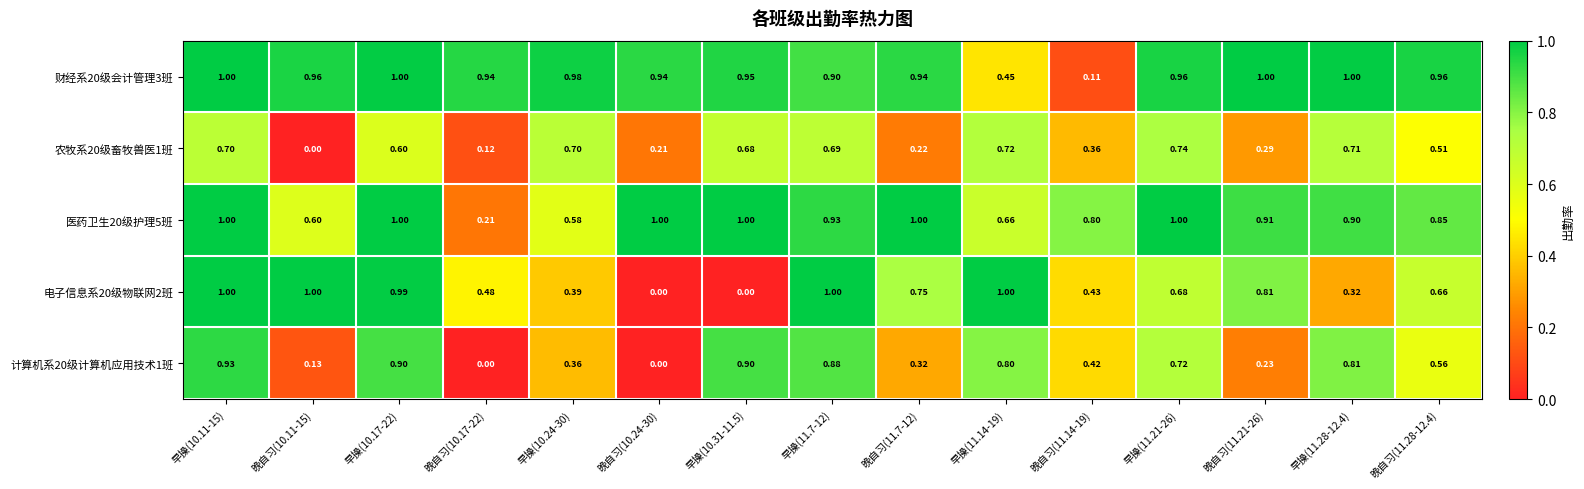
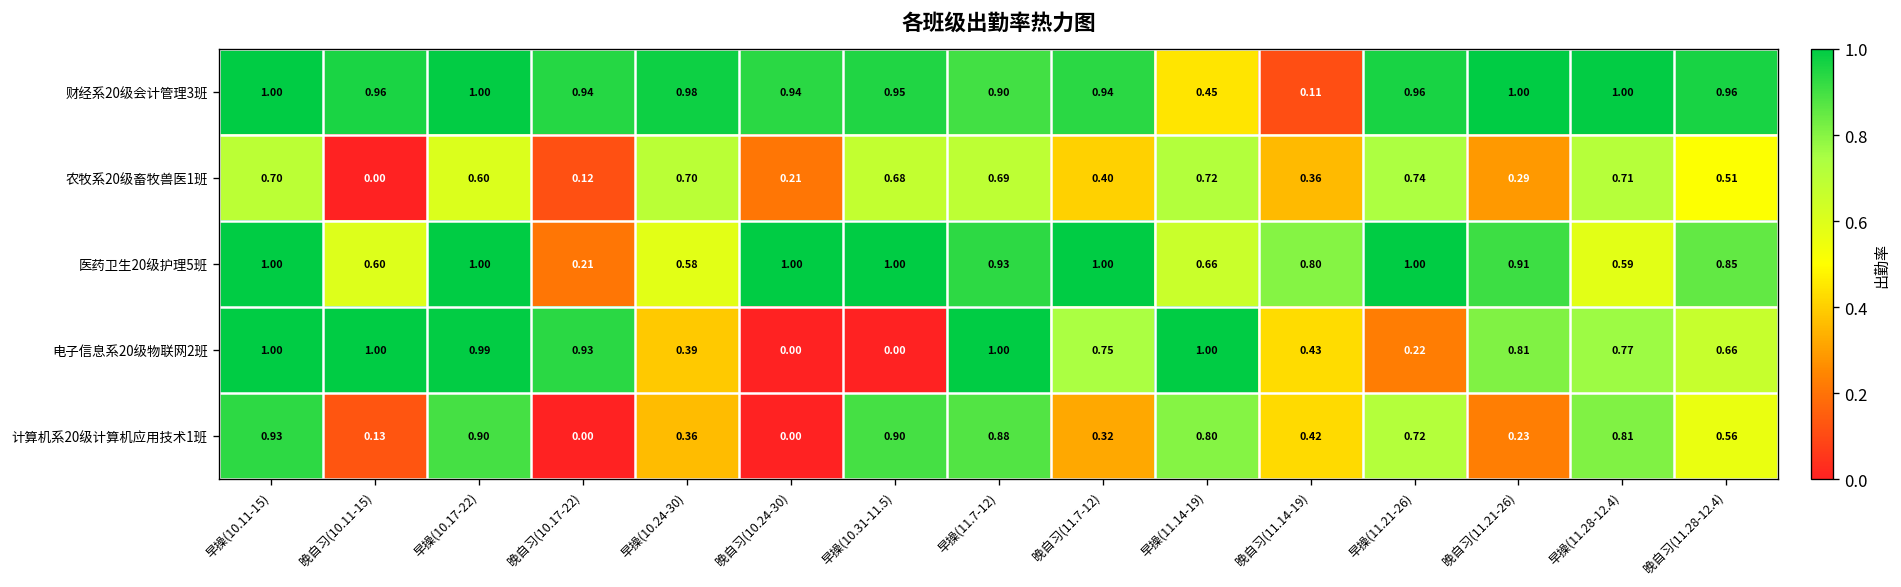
  {
    "财经系20级会计管理3班": {
      "早操(10.11-15)": 1.00,
      "晚自习(10.11-15)": 0.96,
      "早操(10.17-22)": 1.00,
      "晚自习(10.17-22)": 0.94,
      "早操(10.24-30)": 0.98,
      "晚自习(10.24-30)": 0.94,
      "早操(10.31-11.5)": 0.95,
      "早操(11.7-12)": 0.90,
      "晚自习(11.7-12)": 0.94,
      "早操(11.14-19)": 0.45,
      "晚自习(11.14-19)": 0.11,
      "早操(11.21-26)": 0.96,
      "晚自习(11.21-26)": 1.00,
      "早操(11.28-12.4)": 1.00,
      "晚自习(11.28-12.4)": 0.96
    },
    "农牧系20级畜牧兽医1班": {
      "早操(10.11-15)": 0.70,
      "晚自习(10.11-15)": 0.00,
      "早操(10.17-22)": 0.60,
      "晚自习(10.17-22)": 0.12,
      "早操(10.24-30)": 0.70,
      "晚自习(10.24-30)": 0.21,
      "早操(10.31-11.5)": 0.68,
      "早操(11.7-12)": 0.69,
-     "晚自习(11.7-12)": 0.22,
+     "晚自习(11.7-12)": 0.40,
      "早操(11.14-19)": 0.72,
      "晚自习(11.14-19)": 0.36,
      "早操(11.21-26)": 0.74,
      "晚自习(11.21-26)": 0.29,
      "早操(11.28-12.4)": 0.71,
      "晚自习(11.28-12.4)": 0.51
    },
    "医药卫生20级护理5班": {
      "早操(10.11-15)": 1.00,
      "晚自习(10.11-15)": 0.60,
      "早操(10.17-22)": 1.00,
      "晚自习(10.17-22)": 0.21,
      "早操(10.24-30)": 0.58,
      "晚自习(10.24-30)": 1.00,
      "早操(10.31-11.5)": 1.00,
      "早操(11.7-12)": 0.93,
      "晚自习(11.7-12)": 1.00,
      "早操(11.14-19)": 0.66,
      "晚自习(11.14-19)": 0.80,
      "早操(11.21-26)": 1.00,
      "晚自习(11.21-26)": 0.91,
-     "早操(11.28-12.4)": 0.90,
+     "早操(11.28-12.4)": 0.59,
      "晚自习(11.28-12.4)": 0.85
    },
    "电子信息系20级物联网2班": {
      "早操(10.11-15)": 1.00,
      "晚自习(10.11-15)": 1.00,
      "早操(10.17-22)": 0.99,
-     "晚自习(10.17-22)": 0.48,
+     "晚自习(10.17-22)": 0.93,
      "早操(10.24-30)": 0.39,
      "晚自习(10.24-30)": 0.00,
      "早操(10.31-11.5)": 0.00,
      "早操(11.7-12)": 1.00,
      "晚自习(11.7-12)": 0.75,
      "早操(11.14-19)": 1.00,
      "晚自习(11.14-19)": 0.43,
-     "早操(11.21-26)": 0.68,
+     "早操(11.21-26)": 0.22,
      "晚自习(11.21-26)": 0.81,
-     "早操(11.28-12.4)": 0.32,
+     "早操(11.28-12.4)": 0.77,
      "晚自习(11.28-12.4)": 0.66
    },
    "计算机系20级计算机应用技术1班": {
      "早操(10.11-15)": 0.93,
      "晚自习(10.11-15)": 0.13,
      "早操(10.17-22)": 0.90,
      "晚自习(10.17-22)": 0.00,
      "早操(10.24-30)": 0.36,
      "晚自习(10.24-30)": 0.00,
      "早操(10.31-11.5)": 0.90,
      "早操(11.7-12)": 0.88,
      "晚自习(11.7-12)": 0.32,
      "早操(11.14-19)": 0.80,
      "晚自习(11.14-19)": 0.42,
      "早操(11.21-26)": 0.72,
      "晚自习(11.21-26)": 0.23,
      "早操(11.28-12.4)": 0.81,
      "晚自习(11.28-12.4)": 0.56
    }
  }
